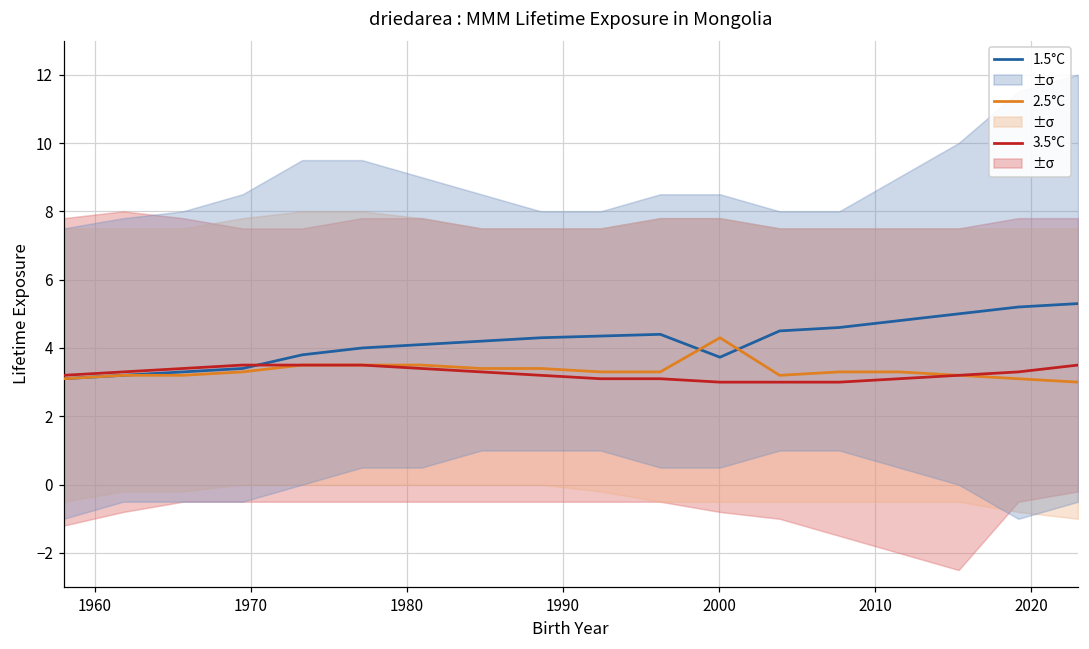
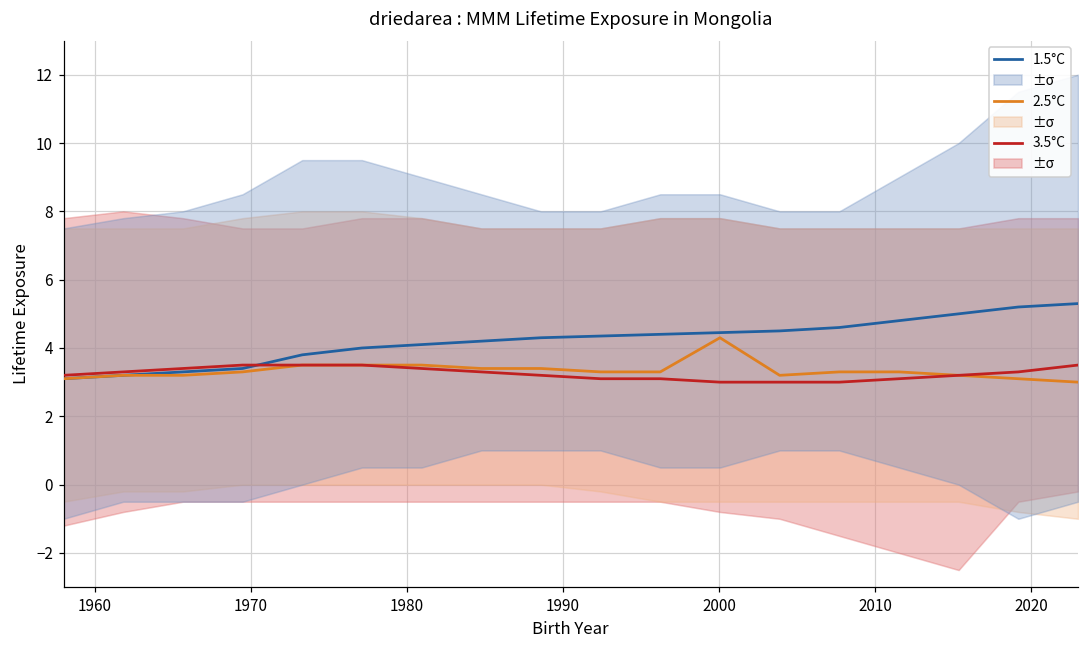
  {
    "1.5°C": {
-     "2000": 3.7
+     "2000": 4.5
    },
    "2.5°C": {
      "2000": 4.3
    },
    "3.5°C": {
      "2000": 3.0
    }
  }
